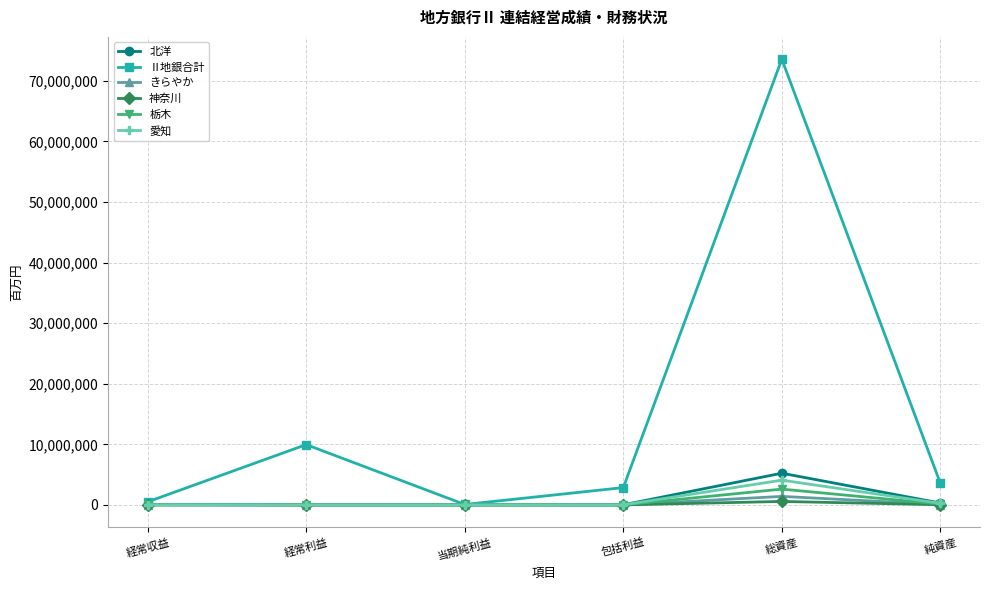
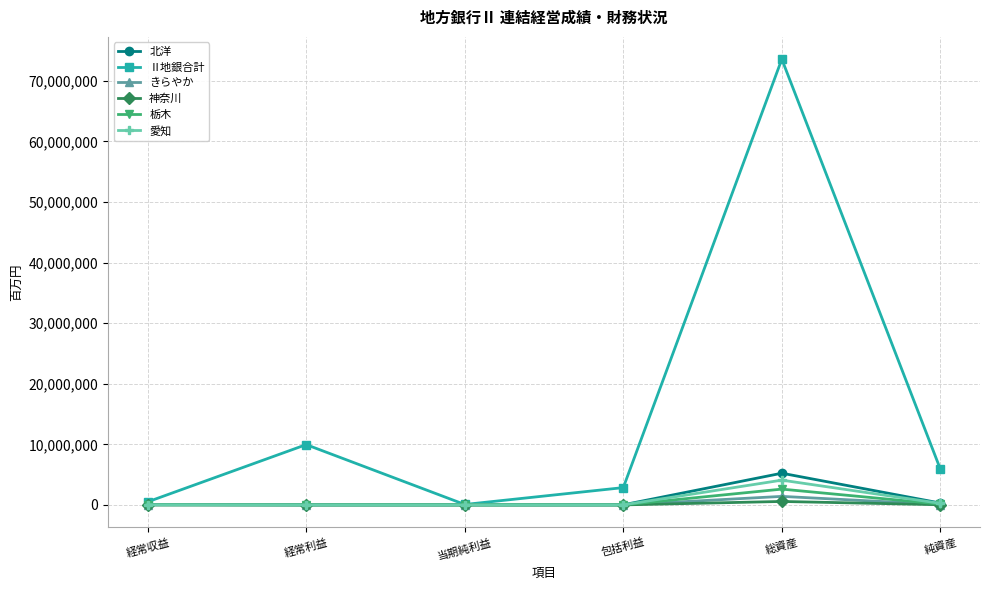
  {
    "北洋": {
      "総資産": "5,000,000"
    },
    "Ⅱ地銀合計": {
      "経常収益": "1,000,000",
      "経常利益": "10,000,000",
      "包括利益": "3,000,000",
      "総資産": "74,000,000",
-     "純資産": "4,000,000"
+     "純資産": "6,000,000"
    }
  }
